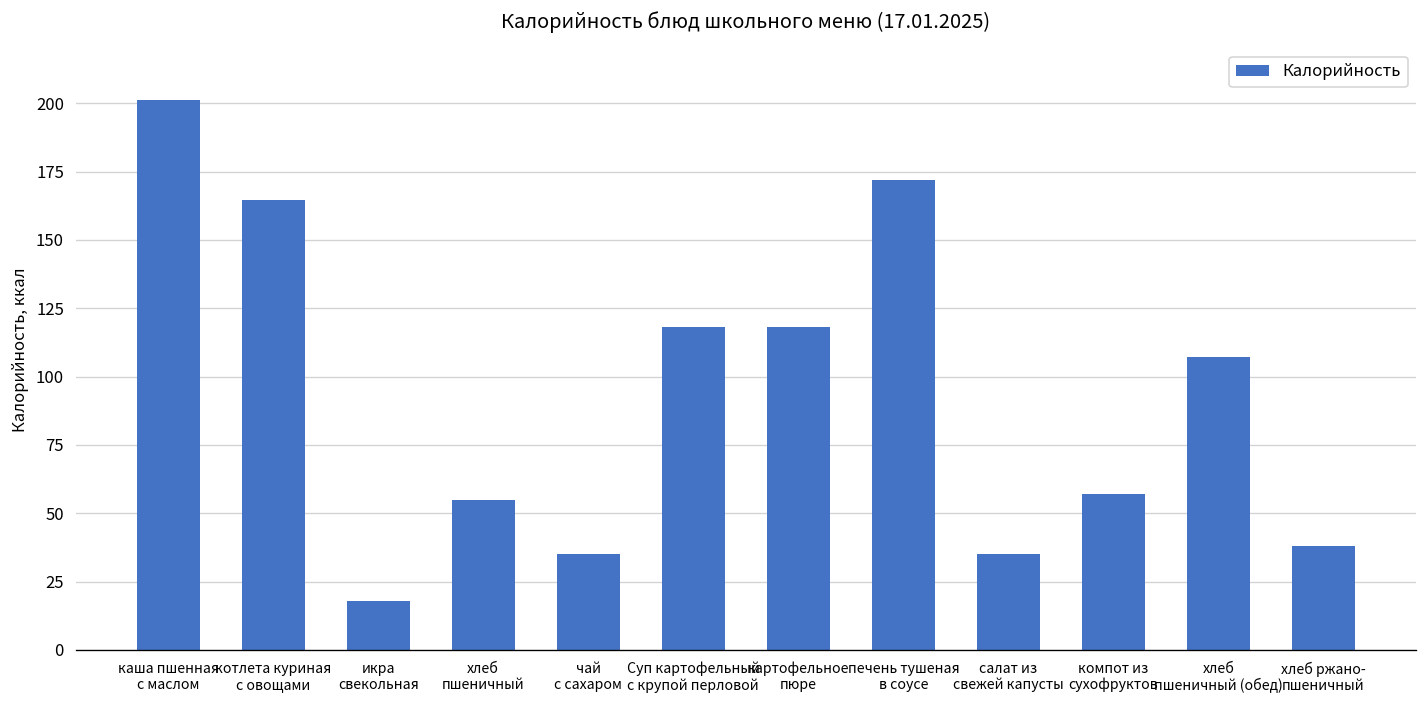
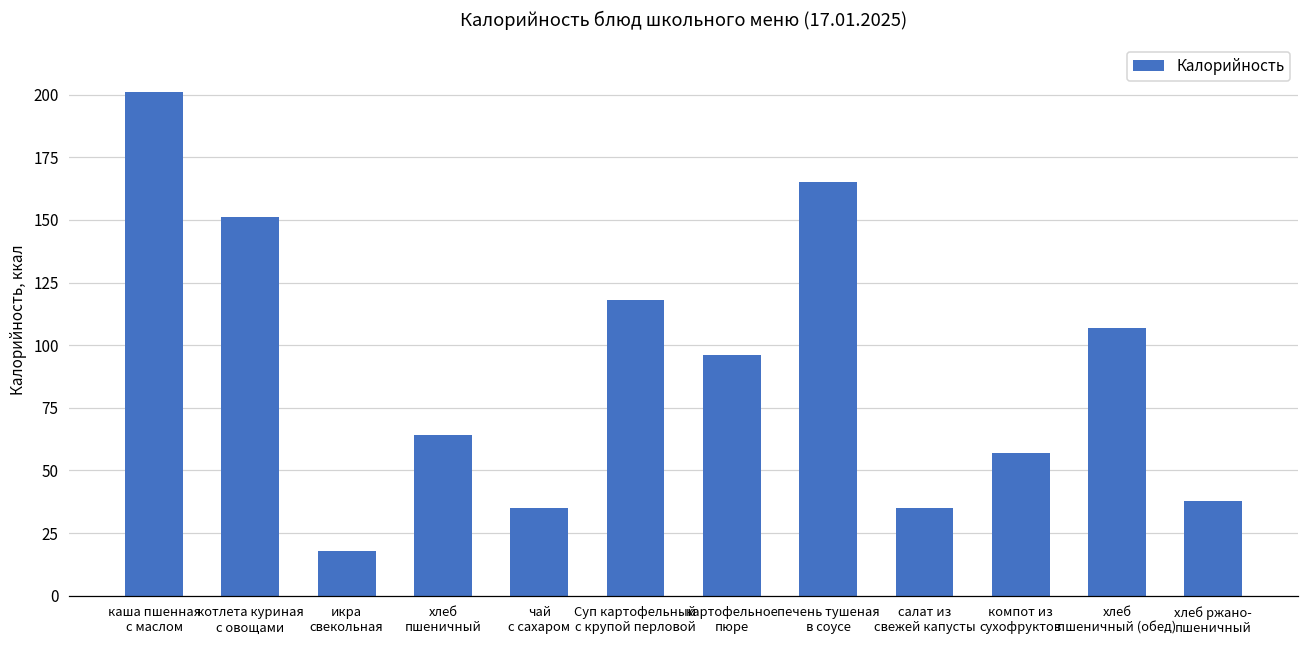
  {
    "каша пшенная с маслом": 201,
-   "котлета куриная с овощами": 165,
+   "котлета куриная с овощами": 151,
    "икра свекольная": 18,
-   "хлеб пшеничный": 55,
+   "хлеб пшеничный": 64,
    "чай с сахаром": 35,
    "Суп картофельный с крупой перловой": 118,
-   "картофельное пюре": 118,
-   "печень тушеная в соусе": 172,
+   "картофельное пюре": 96,
+   "печень тушеная в соусе": 165,
    "салат из свежей капусты": 35,
    "компот из сухофруктов": 57,
    "хлеб пшеничный (обед)": 107,
    "хлеб ржано- пшеничный": 38
  }
